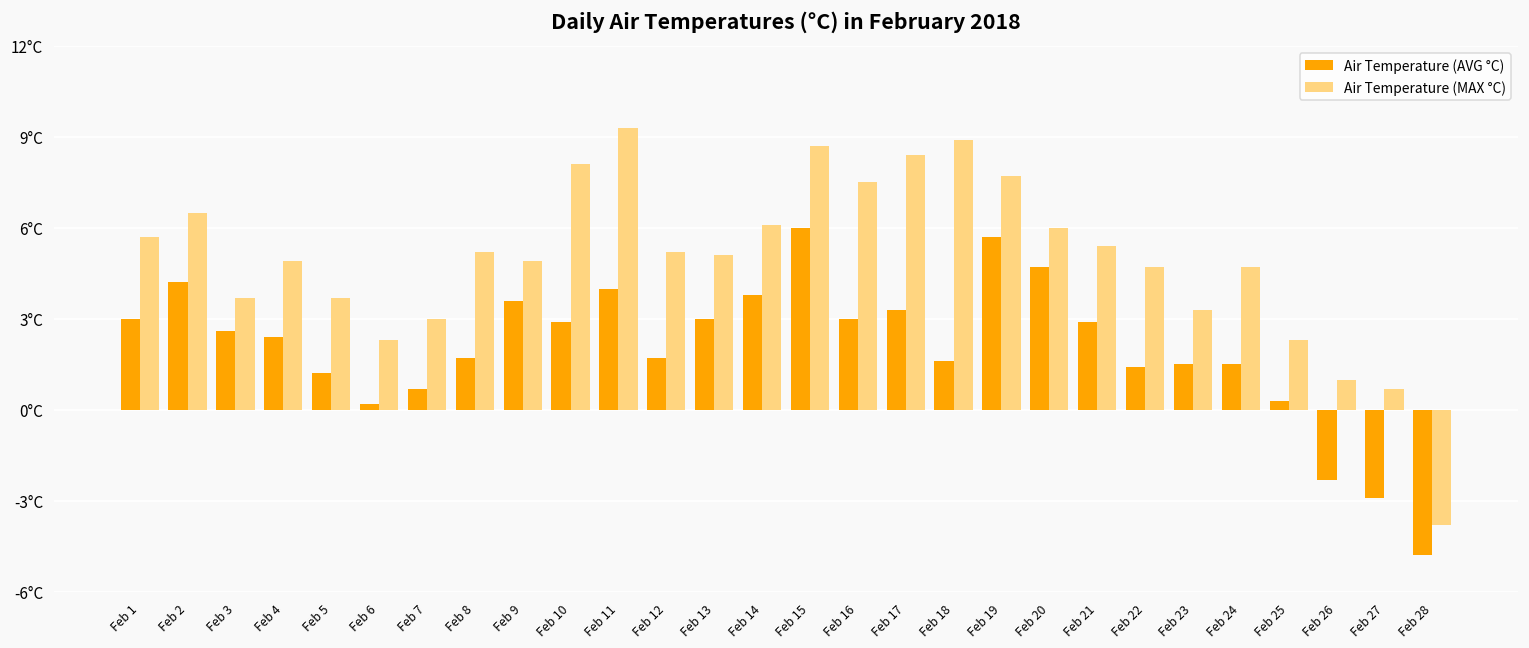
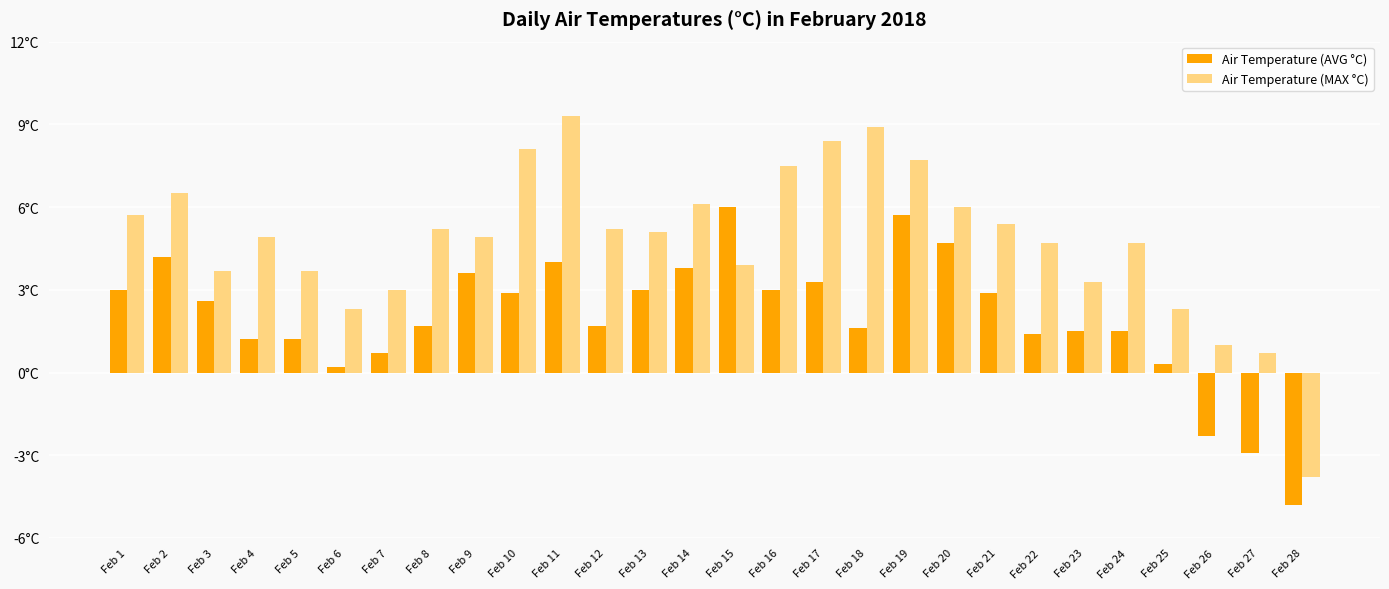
  {
    "Air Temperature (AVG °C)": {
      "Feb 1": "3.0°C",
      "Feb 2": "4.2°C",
      "Feb 3": "2.6°C",
-     "Feb 4": "2.4°C",
+     "Feb 4": "1.2°C",
      "Feb 5": "1.2°C",
      "Feb 6": "0.2°C",
      "Feb 7": "0.7°C",
      "Feb 8": "1.7°C",
      "Feb 9": "3.6°C",
      "Feb 10": "2.9°C",
      "Feb 11": "4.0°C",
      "Feb 12": "1.7°C",
      "Feb 13": "3.0°C",
      "Feb 14": "3.8°C",
      "Feb 15": "6.0°C",
      "Feb 16": "3.0°C",
      "Feb 17": "3.3°C",
      "Feb 18": "1.6°C",
      "Feb 19": "5.7°C",
      "Feb 20": "4.7°C",
      "Feb 21": "2.9°C",
      "Feb 22": "1.4°C",
      "Feb 23": "1.5°C",
      "Feb 24": "1.5°C",
      "Feb 25": "0.3°C",
      "Feb 26": "-2.3°C",
      "Feb 27": "-2.9°C",
      "Feb 28": "-4.8°C"
    },
    "Air Temperature (MAX °C)": {
      "Feb 1": "5.7°C",
      "Feb 2": "6.5°C",
      "Feb 3": "3.7°C",
      "Feb 4": "4.9°C",
      "Feb 5": "3.7°C",
      "Feb 6": "2.3°C",
      "Feb 7": "3.0°C",
      "Feb 8": "5.2°C",
      "Feb 9": "4.9°C",
      "Feb 10": "8.1°C",
      "Feb 11": "9.3°C",
      "Feb 12": "5.2°C",
      "Feb 13": "5.1°C",
      "Feb 14": "6.1°C",
-     "Feb 15": "8.7°C",
+     "Feb 15": "3.9°C",
      "Feb 16": "7.5°C",
      "Feb 17": "8.4°C",
      "Feb 18": "8.9°C",
      "Feb 19": "7.7°C",
      "Feb 20": "6.0°C",
      "Feb 21": "5.4°C",
      "Feb 22": "4.7°C",
      "Feb 23": "3.3°C",
      "Feb 24": "4.7°C",
      "Feb 25": "2.3°C",
      "Feb 26": "1.0°C",
      "Feb 27": "0.7°C",
      "Feb 28": "-3.8°C"
    }
  }
